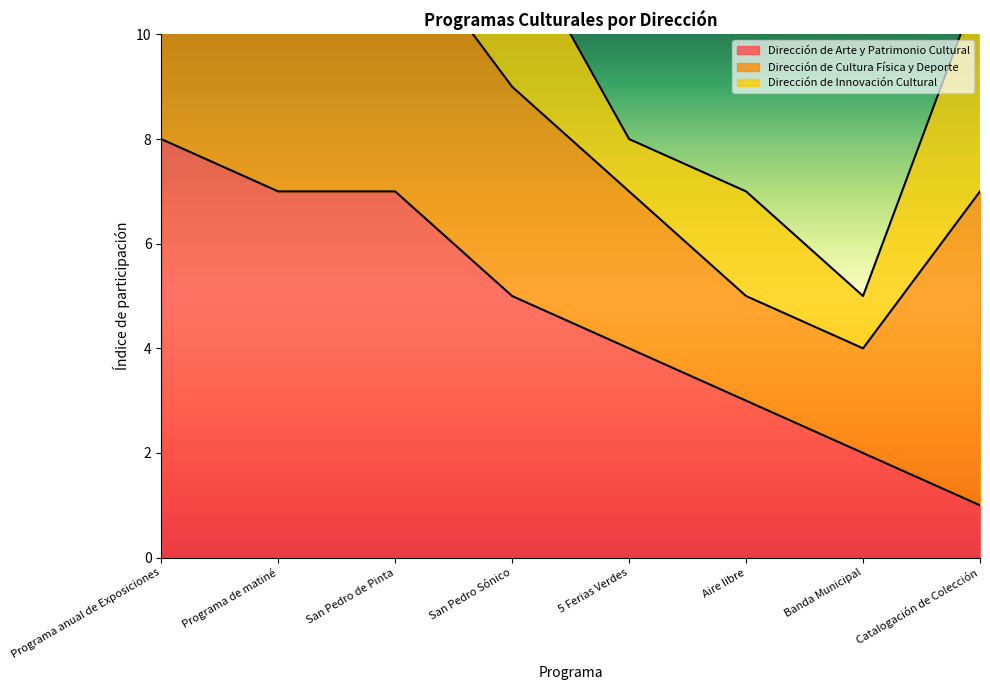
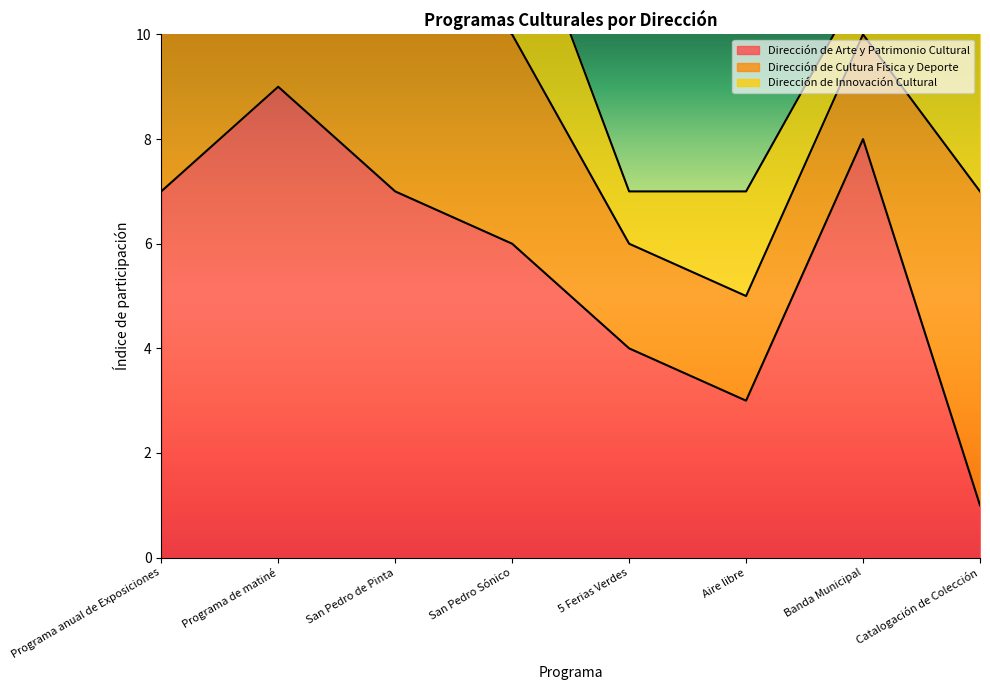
  {
    "Dirección de Arte y Patrimonio Cultural": {
-     "Programa anual de Exposiciones": 8,
-     "Programa de matiné": 7,
+     "Programa anual de Exposiciones": 7,
+     "Programa de matiné": 9,
      "San Pedro de Pinta": 7,
-     "San Pedro Sónico": 5,
+     "San Pedro Sónico": 6,
      "5 Ferias Verdes": 4,
      "Aire libre": 3,
-     "Banda Municipal": 2,
+     "Banda Municipal": 8,
      "Catalogación de Colección": 1
    },
    "Dirección de Cultura Física y Deporte": {
      "San Pedro Sónico": 4,
-     "5 Ferias Verdes": 3,
+     "5 Ferias Verdes": 2,
      "Aire libre": 2,
      "Banda Municipal": 2,
      "Catalogación de Colección": 6
    },
    "Dirección de Innovación Cultural": {
      "5 Ferias Verdes": 1,
      "Aire libre": 2
    }
  }
